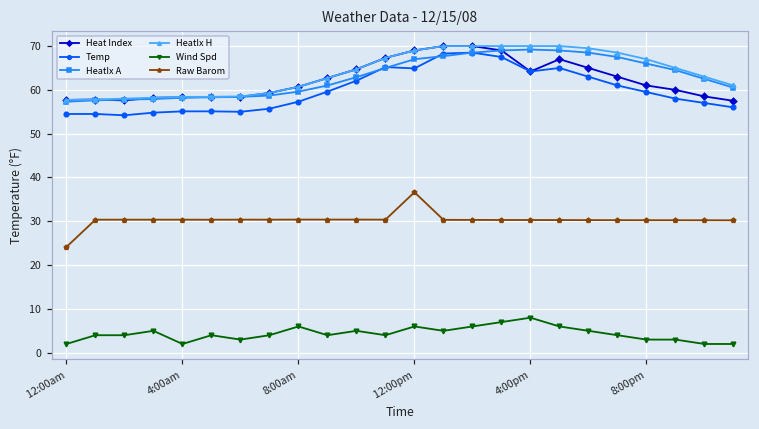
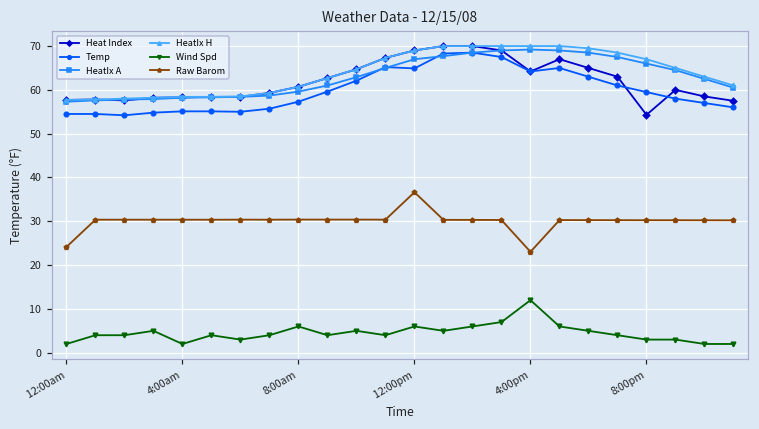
  {
    "Heat Index": {
-     "8:00pm": 61
+     "8:00pm": 54
    },
    "Temp": {
      "12:00am": 55,
      "4:00am": 55,
      "8:00am": 57,
      "12:00pm": 65,
      "8:00pm": 60
    },
    "Wind Spd": {
      "12:00am": 2,
      "4:00am": 2,
      "8:00am": 6,
      "12:00pm": 6,
-     "4:00pm": 8,
+     "4:00pm": 12,
      "8:00pm": 3
    },
    "Raw Barom": {
      "12:00am": 24,
      "4:00am": 30,
      "8:00am": 30,
      "12:00pm": 37,
-     "4:00pm": 30,
+     "4:00pm": 23,
      "8:00pm": 30
    }
  }
